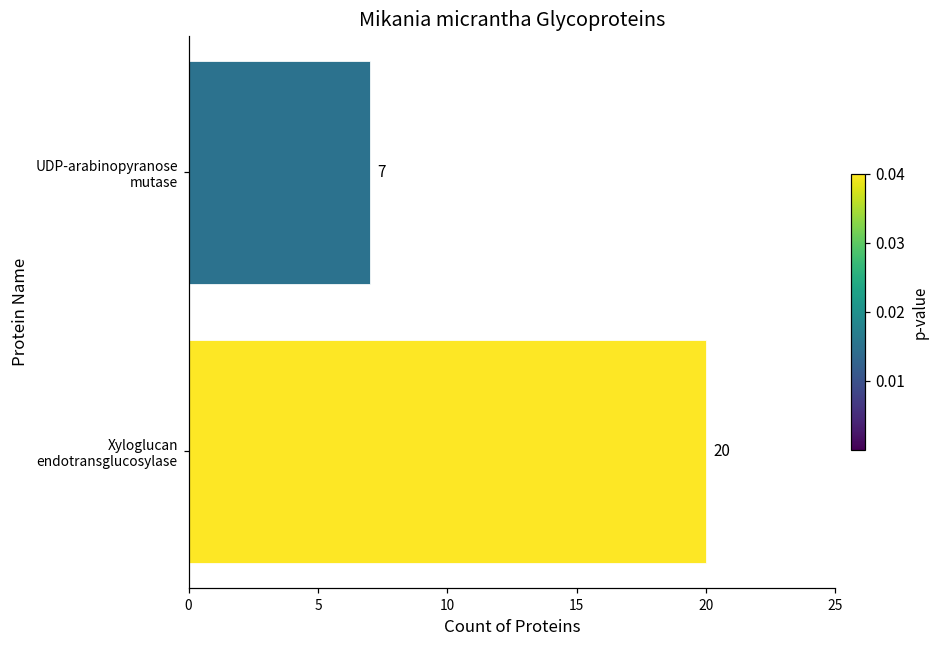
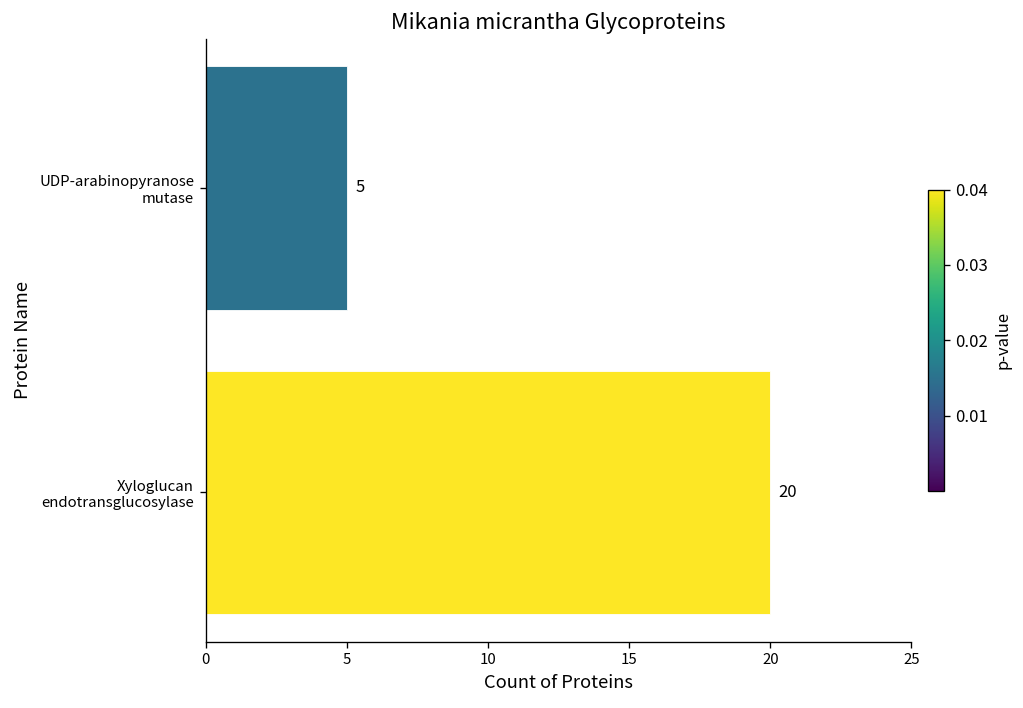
  {
-   "UDP-arabinopyranose mutase": 7,
+   "UDP-arabinopyranose mutase": 5,
    "Xyloglucan endotransglucosylase": 20
  }
